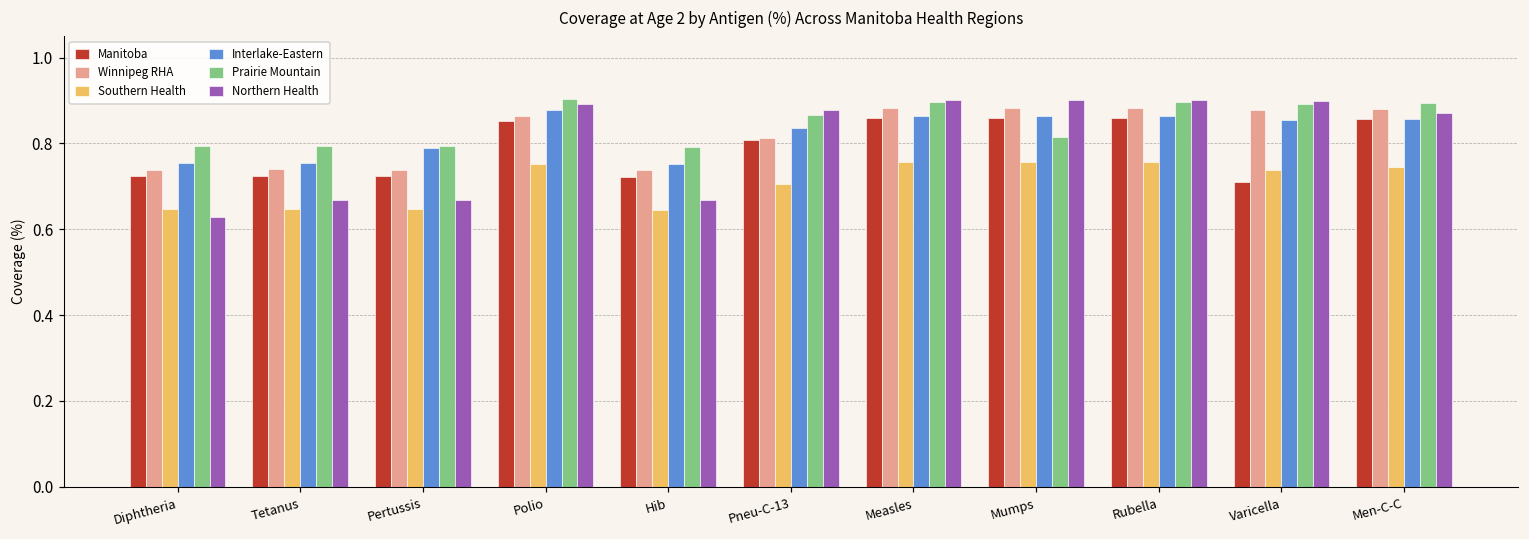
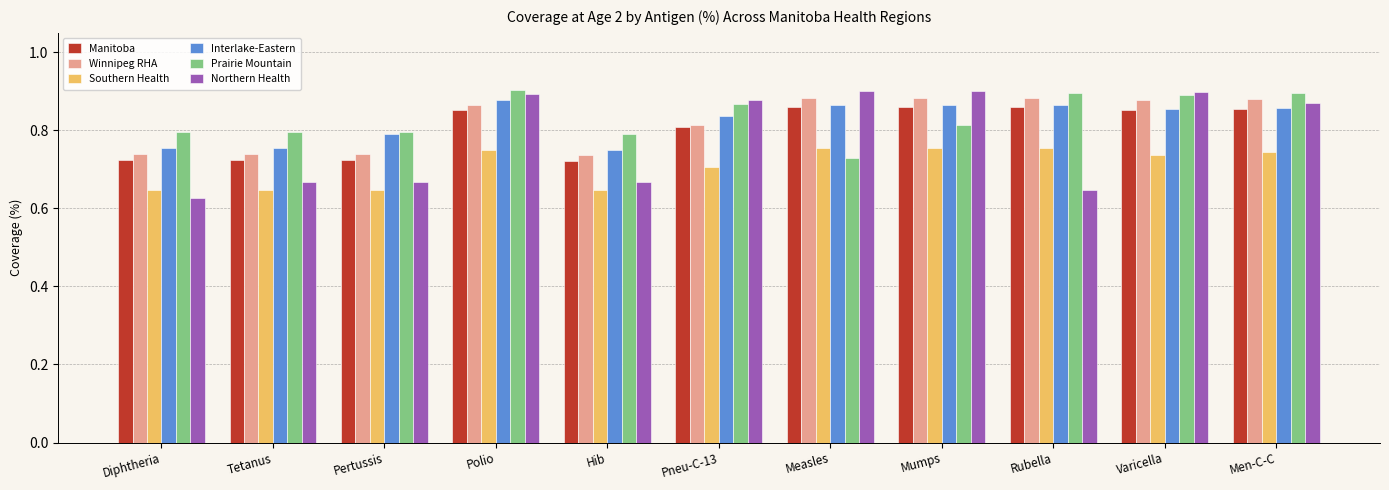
  {
    "Manitoba": {
      "Diphtheria": 0.72,
      "Tetanus": 0.73,
      "Pertussis": 0.72,
      "Polio": 0.85,
      "Hib": 0.72,
      "Pneu-C-13": 0.81,
      "Measles": 0.86,
      "Mumps": 0.86,
      "Rubella": 0.86,
-     "Varicella": 0.71,
+     "Varicella": 0.85,
      "Men-C-C": 0.86
    },
    "Interlake-Eastern": {
      "Diphtheria": 0.75,
      "Tetanus": 0.75,
      "Pertussis": 0.79,
      "Polio": 0.88,
      "Hib": 0.75,
      "Pneu-C-13": 0.84,
      "Measles": 0.87,
      "Mumps": 0.87,
      "Rubella": 0.87,
      "Varicella": 0.86,
      "Men-C-C": 0.86
    },
    "Prairie Mountain": {
      "Diphtheria": 0.80,
      "Tetanus": 0.80,
      "Pertussis": 0.80,
      "Polio": 0.90,
      "Hib": 0.79,
      "Pneu-C-13": 0.87,
-     "Measles": 0.90,
+     "Measles": 0.73,
      "Mumps": 0.82,
      "Rubella": 0.90,
      "Varicella": 0.89,
      "Men-C-C": 0.90
    },
    "Northern Health": {
      "Diphtheria": 0.63,
      "Tetanus": 0.67,
      "Pertussis": 0.67,
      "Polio": 0.89,
      "Hib": 0.67,
      "Pneu-C-13": 0.88,
      "Measles": 0.90,
      "Mumps": 0.90,
-     "Rubella": 0.90,
+     "Rubella": 0.65,
      "Varicella": 0.90,
      "Men-C-C": 0.87
    }
  }
